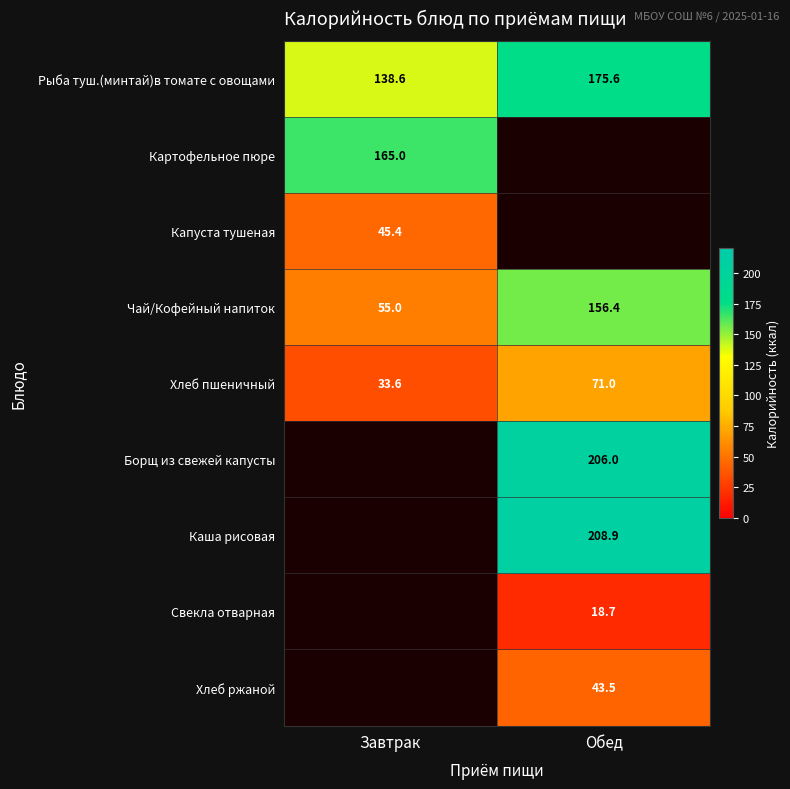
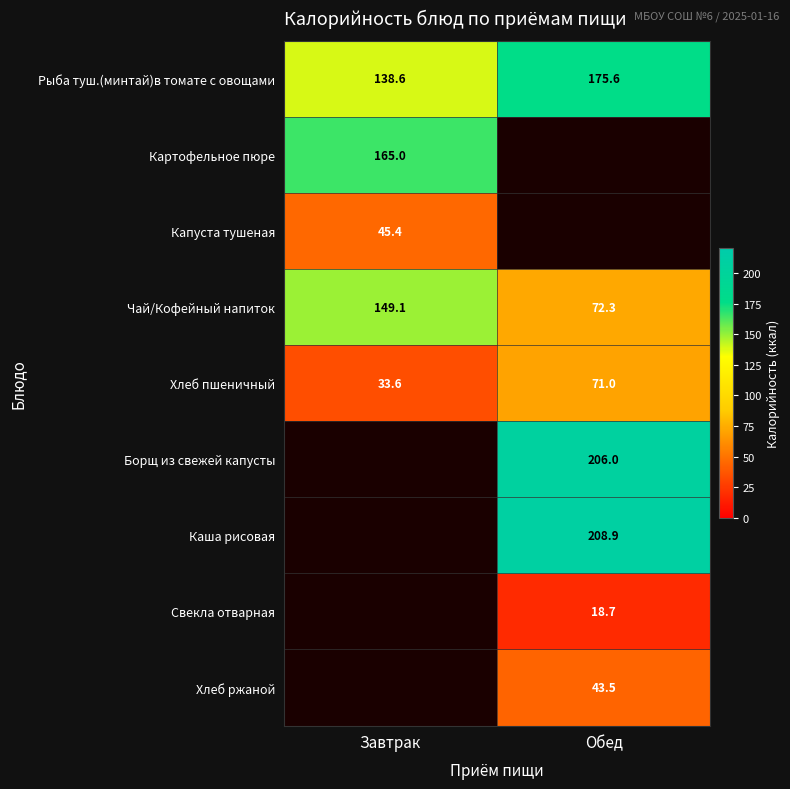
  {
    "Рыба туш.(минтай)в томате с овощами": {
      "Завтрак": 138.6,
      "Обед": 175.6
    },
    "Картофельное пюре": {
      "Завтрак": 165.0
    },
    "Капуста тушеная": {
      "Завтрак": 45.4
    },
    "Чай/Кофейный напиток": {
-     "Завтрак": 55.0,
-     "Обед": 156.4
+     "Завтрак": 149.1,
+     "Обед": 72.3
    },
    "Хлеб пшеничный": {
      "Завтрак": 33.6,
      "Обед": 71.0
    },
    "Борщ из свежей капусты": {
      "Обед": 206.0
    },
    "Каша рисовая": {
      "Обед": 208.9
    },
    "Свекла отварная": {
      "Обед": 18.7
    },
    "Хлеб ржаной": {
      "Обед": 43.5
    }
  }
